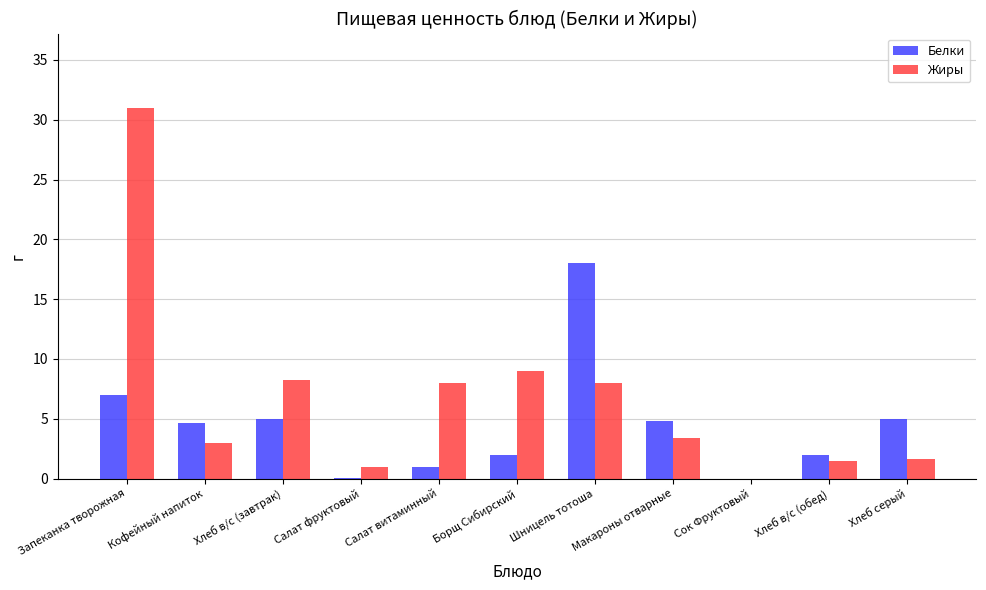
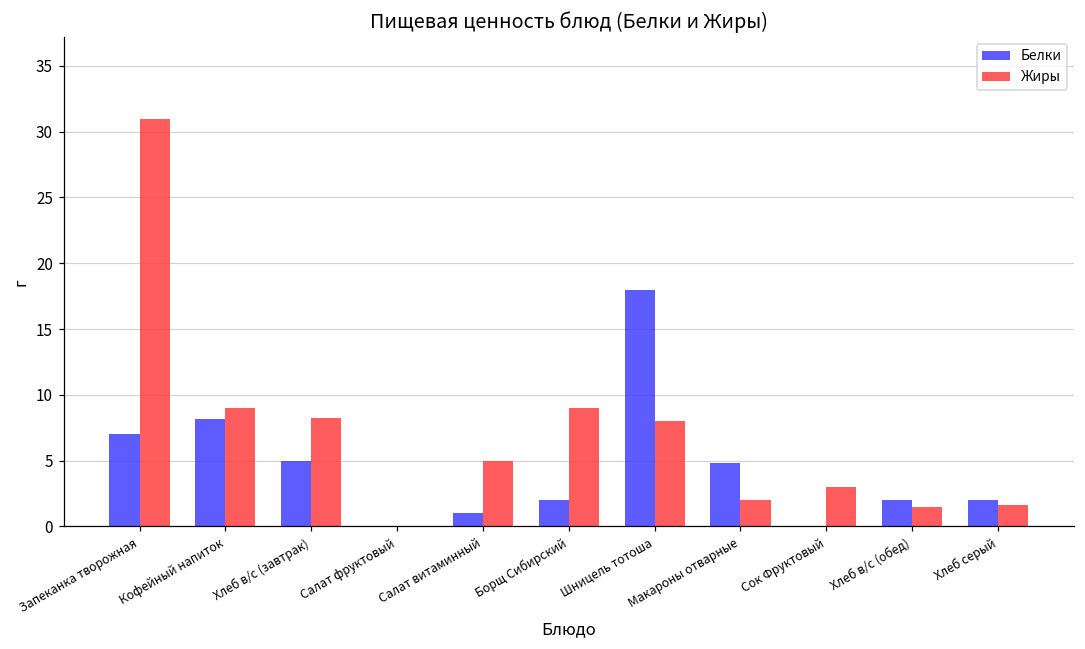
  {
    "Белки": {
      "Запеканка творожная": 7.0,
-     "Кофейный напиток": 4.7,
+     "Кофейный напиток": 8.1,
      "Хлеб в/с (завтрак)": 5.0,
      "Салат витаминный": 1.0,
      "Борщ Сибирский": 2.0,
      "Шницель тотоша": 18.0,
      "Макароны отварные": 4.8,
      "Сок Фруктовый": 0.0,
      "Хлеб в/с (обед)": 2.0,
-     "Хлеб серый": 5
+     "Хлеб серый": 2
    },
    "Жиры": {
      "Запеканка творожная": 31.0,
-     "Кофейный напиток": 3,
+     "Кофейный напиток": 9,
      "Хлеб в/с (завтрак)": 8.3,
-     "Салат фруктовый": 1,
-     "Салат витаминный": 8,
+     "Салат фруктовый": 0,
+     "Салат витаминный": 5,
      "Борщ Сибирский": 9.0,
      "Шницель тотоша": 8.0,
-     "Макароны отварные": 3.4,
-     "Сок Фруктовый": 0,
+     "Макароны отварные": 2.1,
+     "Сок Фруктовый": 3,
      "Хлеб в/с (обед)": 1.5,
      "Хлеб серый": 1.6
    }
  }
